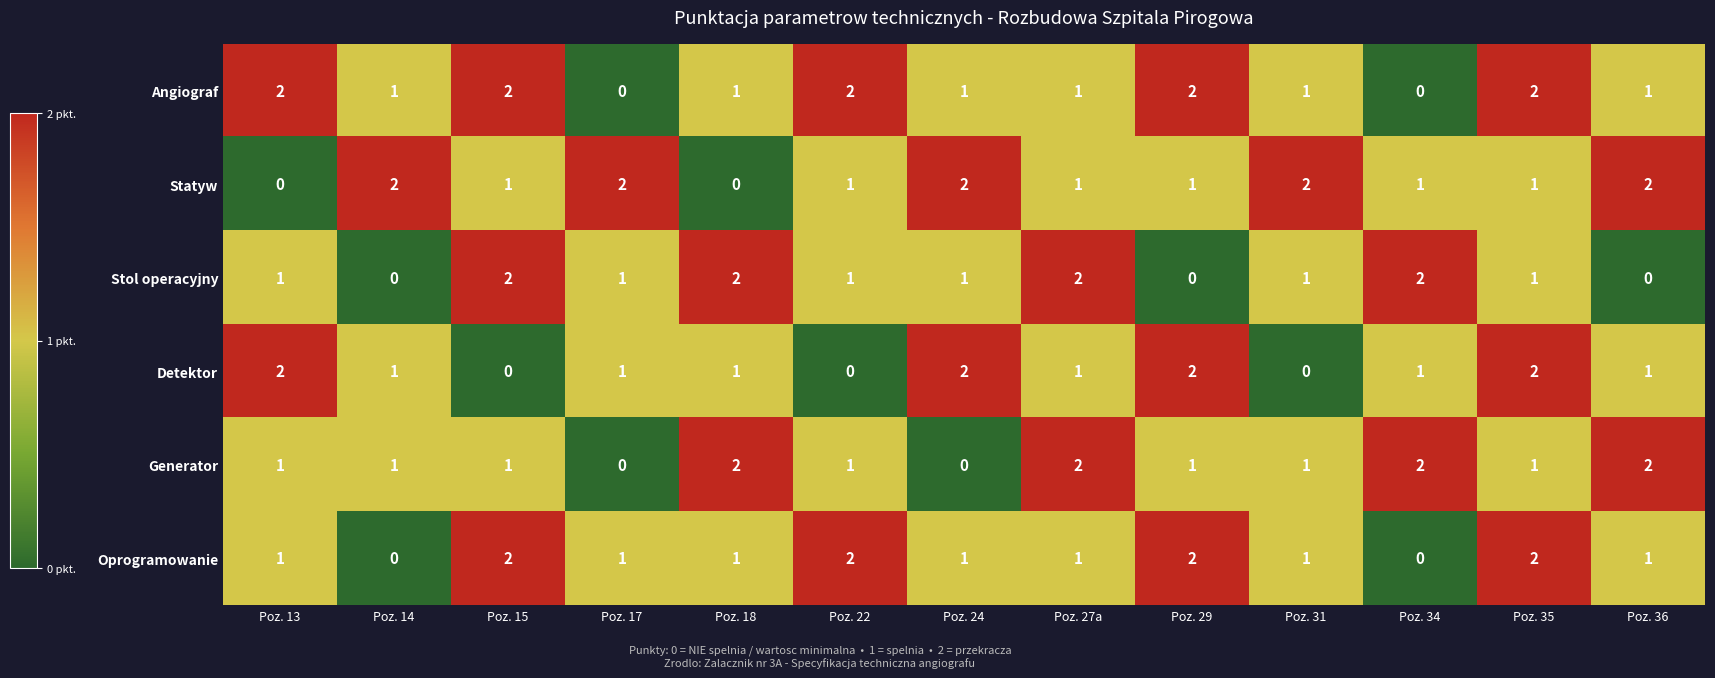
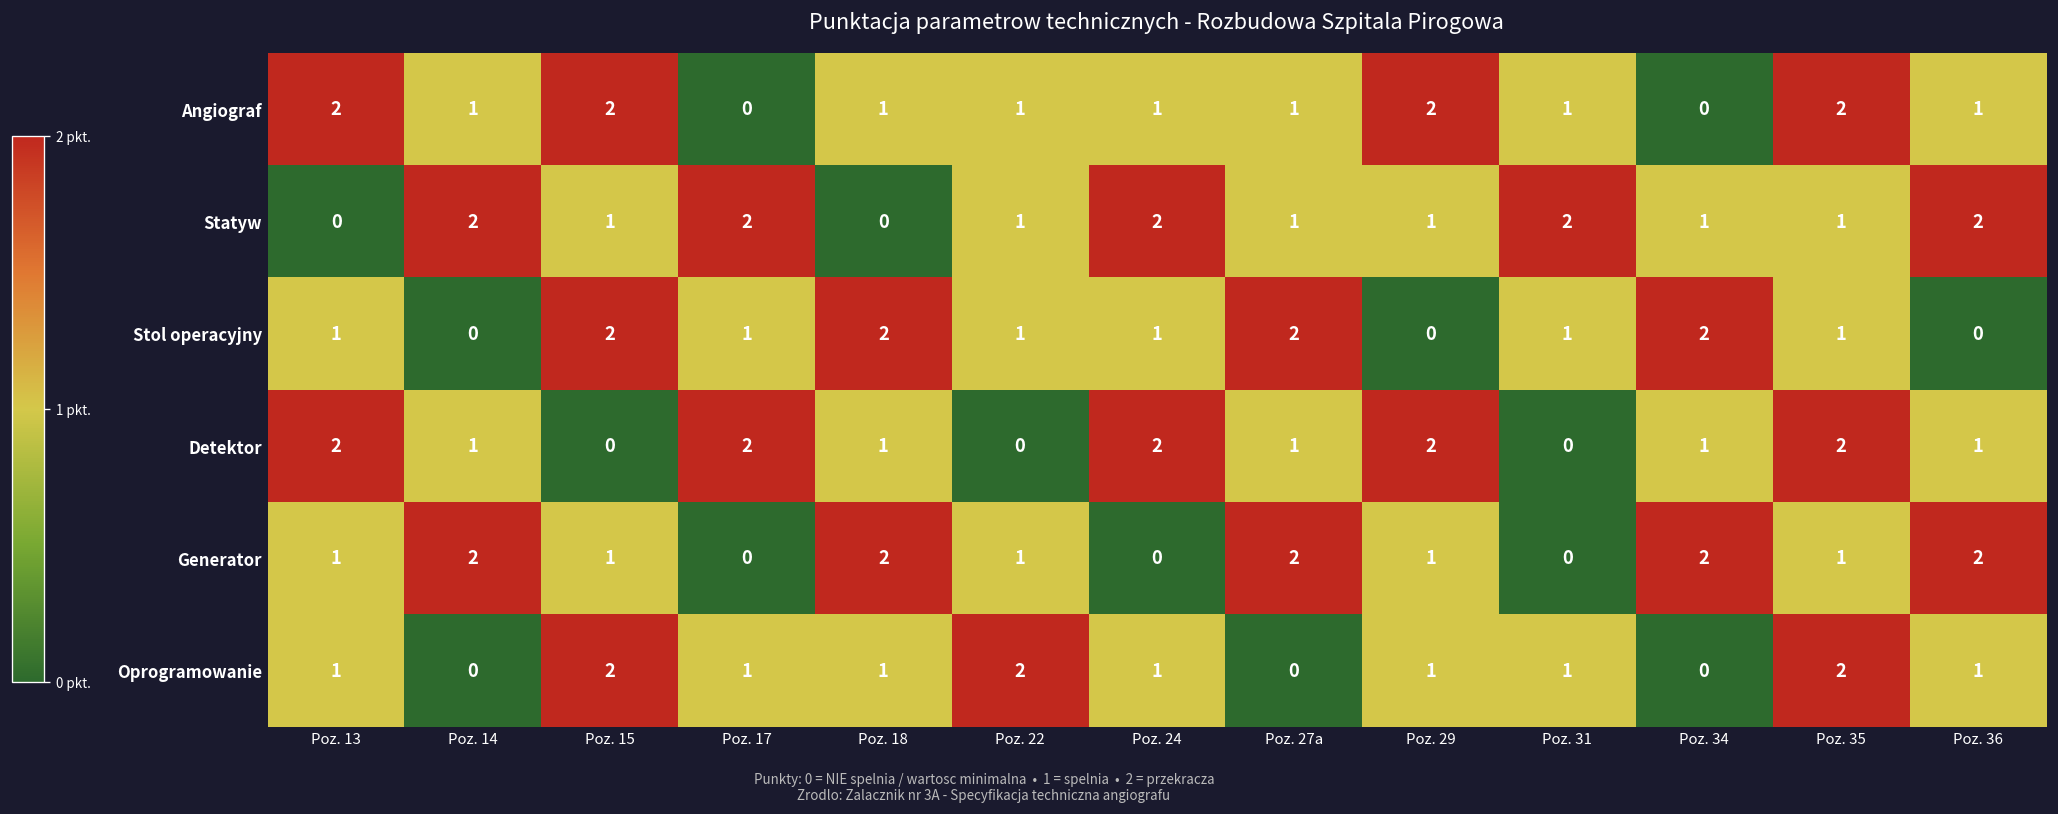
  {
    "Angiograf": {
      "Poz. 13": 2,
      "Poz. 14": 1,
      "Poz. 15": 2,
      "Poz. 17": 0,
      "Poz. 18": 1,
-     "Poz. 22": 2,
+     "Poz. 22": 1,
      "Poz. 24": 1,
      "Poz. 27a": 1,
      "Poz. 29": 2,
      "Poz. 31": 1,
      "Poz. 34": 0,
      "Poz. 35": 2,
      "Poz. 36": 1
    },
    "Statyw": {
      "Poz. 13": 0,
      "Poz. 14": 2,
      "Poz. 15": 1,
      "Poz. 17": 2,
      "Poz. 18": 0,
      "Poz. 22": 1,
      "Poz. 24": 2,
      "Poz. 27a": 1,
      "Poz. 29": 1,
      "Poz. 31": 2,
      "Poz. 34": 1,
      "Poz. 35": 1,
      "Poz. 36": 2
    },
    "Stol operacyjny": {
      "Poz. 13": 1,
      "Poz. 14": 0,
      "Poz. 15": 2,
      "Poz. 17": 1,
      "Poz. 18": 2,
      "Poz. 22": 1,
      "Poz. 24": 1,
      "Poz. 27a": 2,
      "Poz. 29": 0,
      "Poz. 31": 1,
      "Poz. 34": 2,
      "Poz. 35": 1,
      "Poz. 36": 0
    },
    "Detektor": {
      "Poz. 13": 2,
      "Poz. 14": 1,
      "Poz. 15": 0,
-     "Poz. 17": 1,
+     "Poz. 17": 2,
      "Poz. 18": 1,
      "Poz. 22": 0,
      "Poz. 24": 2,
      "Poz. 27a": 1,
      "Poz. 29": 2,
      "Poz. 31": 0,
      "Poz. 34": 1,
      "Poz. 35": 2,
      "Poz. 36": 1
    },
    "Generator": {
      "Poz. 13": 1,
-     "Poz. 14": 1,
+     "Poz. 14": 2,
      "Poz. 15": 1,
      "Poz. 17": 0,
      "Poz. 18": 2,
      "Poz. 22": 1,
      "Poz. 24": 0,
      "Poz. 27a": 2,
      "Poz. 29": 1,
-     "Poz. 31": 1,
+     "Poz. 31": 0,
      "Poz. 34": 2,
      "Poz. 35": 1,
      "Poz. 36": 2
    },
    "Oprogramowanie": {
      "Poz. 13": 1,
      "Poz. 14": 0,
      "Poz. 15": 2,
      "Poz. 17": 1,
      "Poz. 18": 1,
      "Poz. 22": 2,
      "Poz. 24": 1,
-     "Poz. 27a": 1,
-     "Poz. 29": 2,
+     "Poz. 27a": 0,
+     "Poz. 29": 1,
      "Poz. 31": 1,
      "Poz. 34": 0,
      "Poz. 35": 2,
      "Poz. 36": 1
    }
  }
